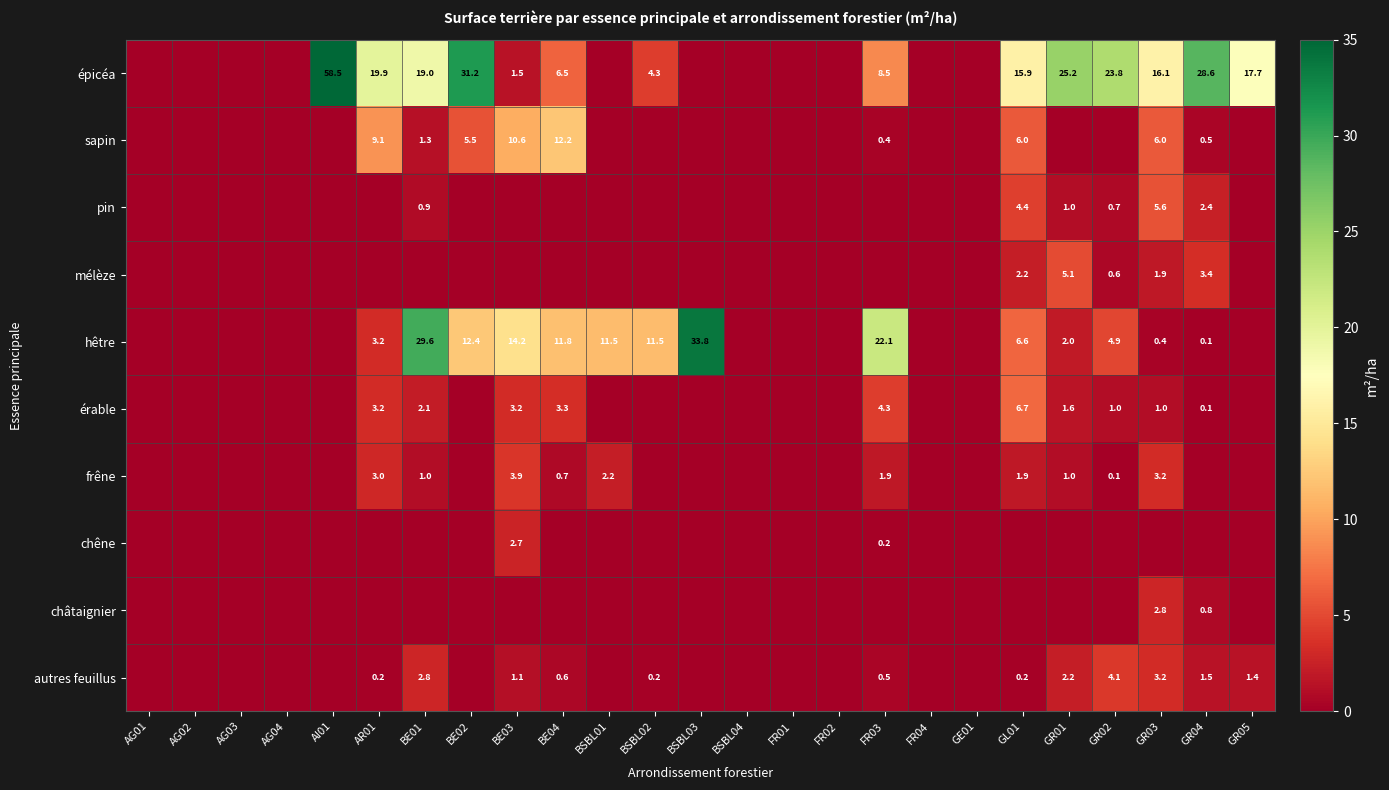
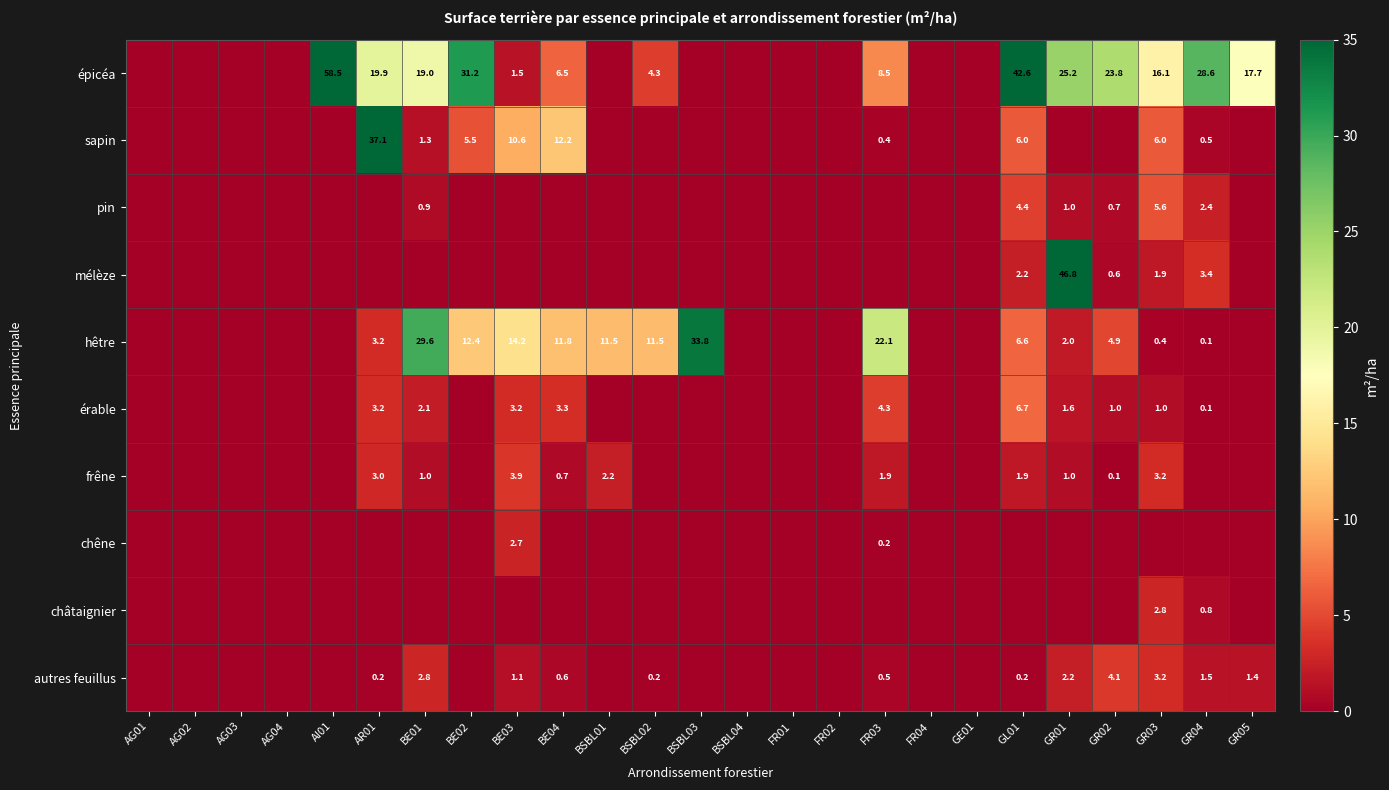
  {
    "épicéa": {
      "AI01": 58.5,
      "AR01": 19.9,
      "BE01": 19.0,
      "BE02": 31.2,
      "BE03": 1.5,
      "BE04": 6.5,
      "BSBL02": 4.3,
      "FR03": 8.5,
-     "GL01": 15.9,
+     "GL01": 42.6,
      "GR01": 25.2,
      "GR02": 23.8,
      "GR03": 16.1,
      "GR04": 28.6,
      "GR05": 17.7
    },
    "sapin": {
-     "AR01": 9.1,
+     "AR01": 37.1,
      "BE01": 1.3,
      "BE02": 5.5,
      "BE03": 10.6,
      "BE04": 12.2,
      "FR03": 0.4,
      "GL01": 6.0,
      "GR03": 6.0,
      "GR04": 0.5
    },
    "pin": {
      "BE01": 0.9,
      "GL01": 4.4,
      "GR01": 1.0,
      "GR02": 0.7,
      "GR03": 5.6,
      "GR04": 2.4
    },
    "mélèze": {
      "GL01": 2.2,
-     "GR01": 5.1,
+     "GR01": 46.8,
      "GR02": 0.6,
      "GR03": 1.9,
      "GR04": 3.4
    },
    "hêtre": {
      "AR01": 3.2,
      "BE01": 29.6,
      "BE02": 12.4,
      "BE03": 14.2,
      "BE04": 11.8,
      "BSBL01": 11.5,
      "BSBL02": 11.5,
      "BSBL03": 33.8,
      "FR03": 22.1,
      "GL01": 6.6,
      "GR01": 2.0,
      "GR02": 4.9,
      "GR03": 0.4,
      "GR04": 0.1
    },
    "érable": {
      "AR01": 3.2,
      "BE01": 2.1,
      "BE03": 3.2,
      "BE04": 3.3,
      "FR03": 4.3,
      "GL01": 6.7,
      "GR01": 1.6,
      "GR02": 1.0,
      "GR03": 1.0,
      "GR04": 0.1
    },
    "frêne": {
      "AR01": 3.0,
      "BE01": 1.0,
      "BE03": 3.9,
      "BE04": 0.7,
      "BSBL01": 2.2,
      "FR03": 1.9,
      "GL01": 1.9,
      "GR01": 1.0,
      "GR02": 0.1,
      "GR03": 3.2
    },
    "chêne": {
      "BE03": 2.7,
      "FR03": 0.2
    },
    "châtaignier": {
      "GR03": 2.8,
      "GR04": 0.8
    },
    "autres feuillus": {
      "AR01": 0.2,
      "BE01": 2.8,
      "BE03": 1.1,
      "BE04": 0.6,
      "BSBL02": 0.2,
      "FR03": 0.5,
      "GL01": 0.2,
      "GR01": 2.2,
      "GR02": 4.1,
      "GR03": 3.2,
      "GR04": 1.5,
      "GR05": 1.4
    }
  }
